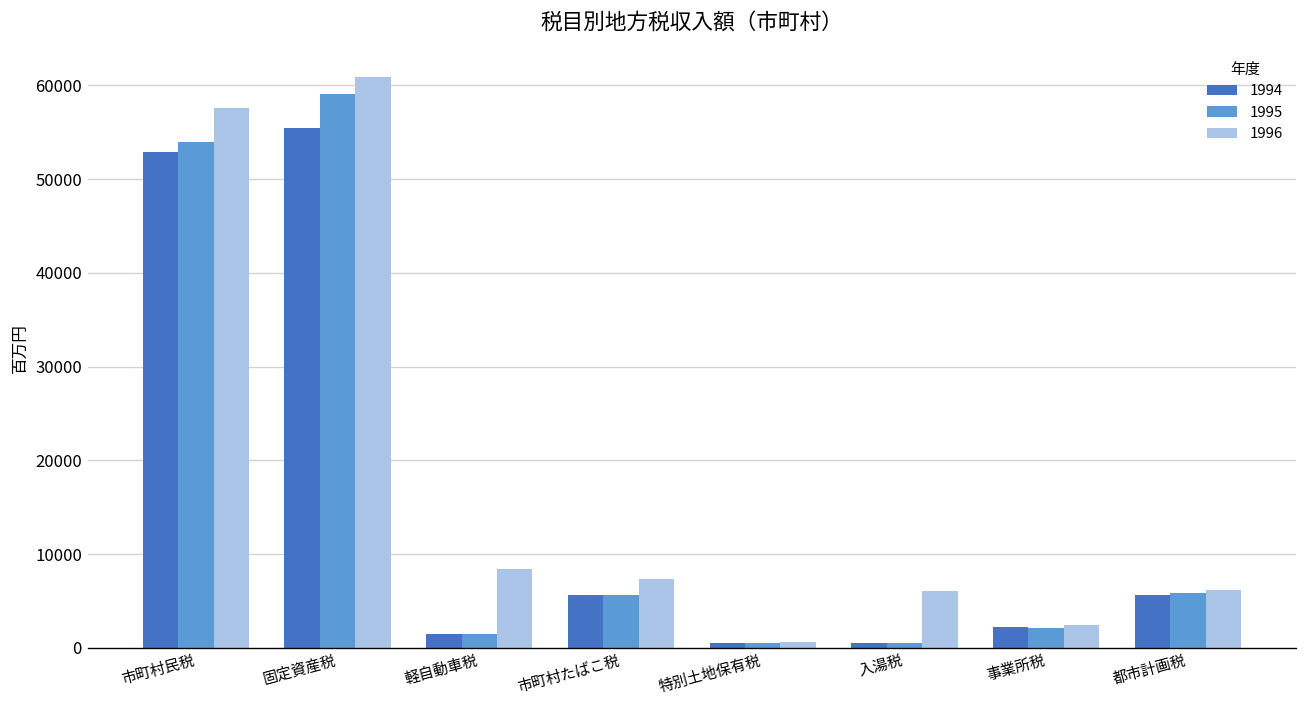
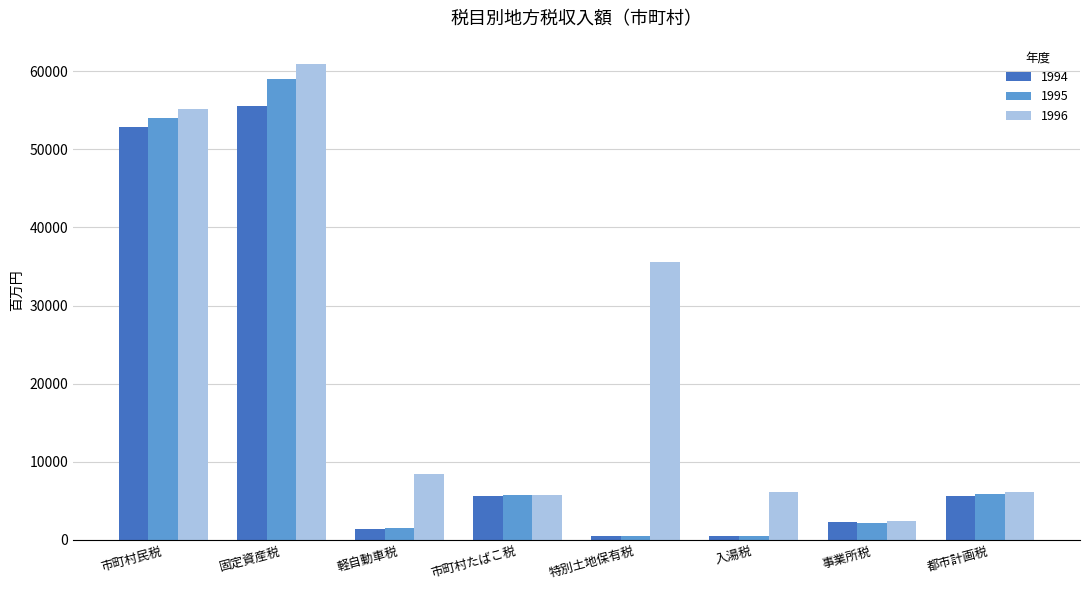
  {
    "1996": {
-     "市町村民税": 58000,
+     "市町村民税": 55000,
      "固定資産税": 61000,
      "軽自動車税": 8000,
-     "市町村たばこ税": 7000,
-     "特別土地保有税": 1000,
+     "市町村たばこ税": 6000,
+     "特別土地保有税": 36000,
      "入湯税": 6000,
      "事業所税": 2000,
      "都市計画税": 6000
    }
  }
